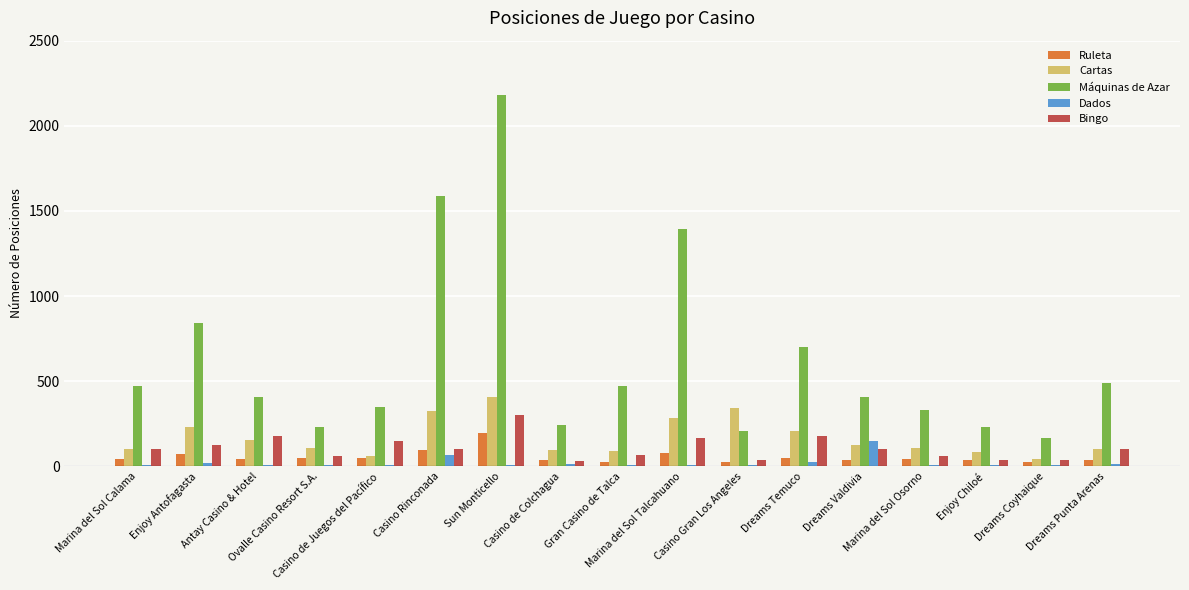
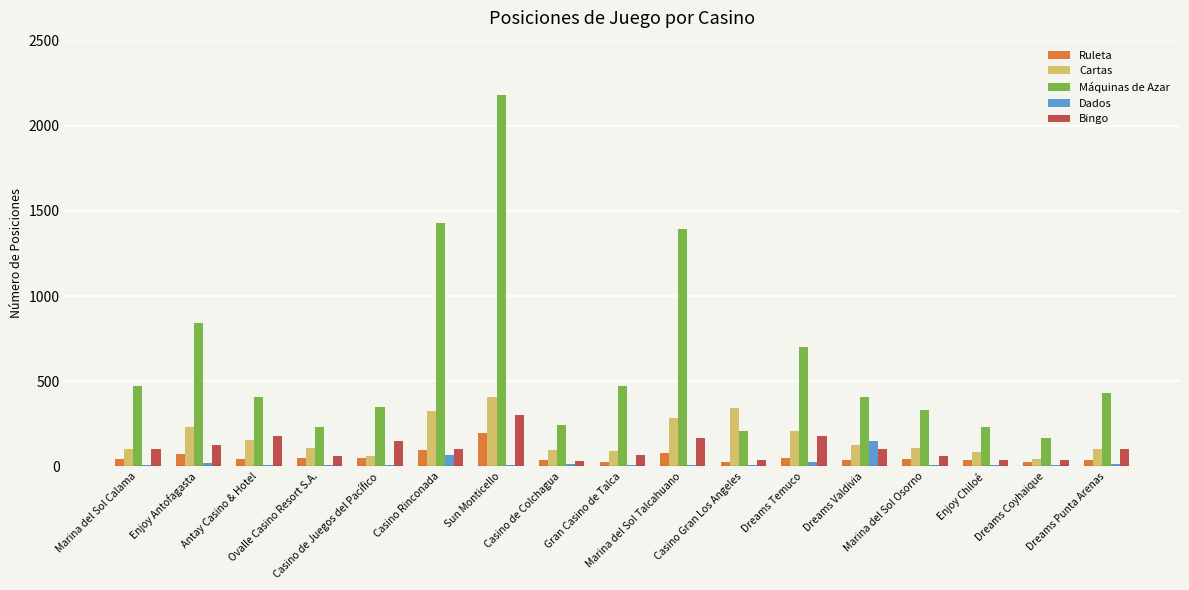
  {
    "Cartas": {
      "Marina del Sol Calama": 100,
      "Enjoy Antofagasta": 230,
      "Antay Casino & Hotel": 160,
      "Ovalle Casino Resort S.A.": 110,
      "Casino de Juegos del Pacífico": 60,
      "Casino Rinconada": 330,
      "Sun Monticello": 410,
      "Casino de Colchagua": 90,
      "Gran Casino de Talca": 90,
      "Marina del Sol Talcahuano": 280,
      "Casino Gran Los Angeles": 340,
      "Dreams Temuco": 210,
      "Dreams Valdivia": 130,
      "Marina del Sol Osorno": 110,
      "Enjoy Chiloé": 80,
      "Dreams Coyhaique": 40,
      "Dreams Punta Arenas": 100
    },
    "Máquinas de Azar": {
      "Marina del Sol Calama": 470,
      "Enjoy Antofagasta": 840,
      "Antay Casino & Hotel": 410,
      "Ovalle Casino Resort S.A.": 230,
      "Casino de Juegos del Pacífico": 350,
-     "Casino Rinconada": 1590,
+     "Casino Rinconada": 1430,
      "Sun Monticello": 2180,
      "Casino de Colchagua": 240,
      "Gran Casino de Talca": 470,
      "Marina del Sol Talcahuano": 1400,
      "Casino Gran Los Angeles": 210,
      "Dreams Temuco": 700,
      "Dreams Valdivia": 410,
      "Marina del Sol Osorno": 330,
      "Enjoy Chiloé": 230,
      "Dreams Coyhaique": 170,
-     "Dreams Punta Arenas": 490
+     "Dreams Punta Arenas": 430
    },
    "Dados": {
      "Enjoy Antofagasta": 20,
      "Casino Rinconada": 70,
      "Dreams Temuco": 20,
      "Dreams Valdivia": 150
    }
  }
